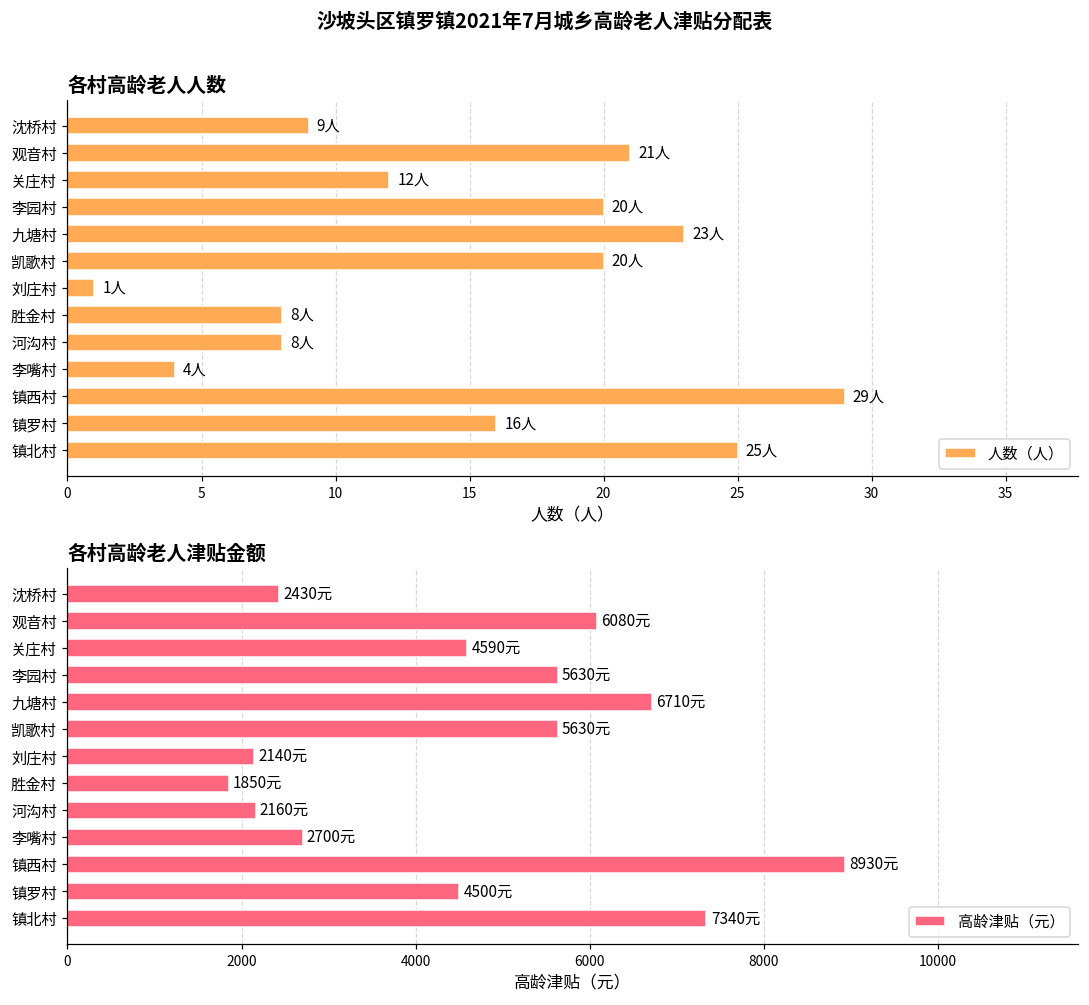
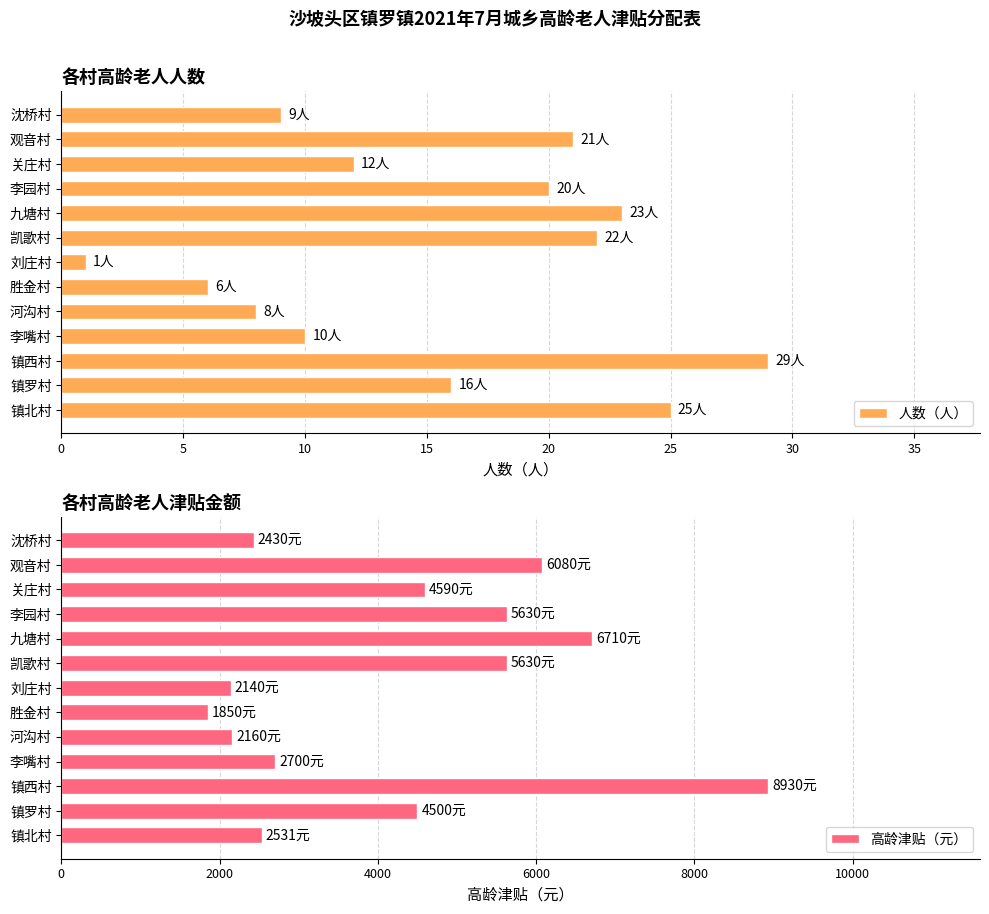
  {
    "各村高龄老人人数": {
      "沈桥村": "9人",
      "观音村": "21人",
      "关庄村": "12人",
      "李园村": "20人",
      "九塘村": "23人",
-     "凯歌村": "20人",
+     "凯歌村": "22人",
      "刘庄村": "1人",
-     "胜金村": "8人",
+     "胜金村": "6人",
      "河沟村": "8人",
-     "李嘴村": "4人",
+     "李嘴村": "10人",
      "镇西村": "29人",
      "镇罗村": "16人",
      "镇北村": "25人"
    },
    "各村高龄老人津贴金额": {
      "沈桥村": "2430元",
      "观音村": "6080元",
      "关庄村": "4590元",
      "李园村": "5630元",
      "九塘村": "6710元",
      "凯歌村": "5630元",
      "刘庄村": "2140元",
      "胜金村": "1850元",
      "河沟村": "2160元",
      "李嘴村": "2700元",
      "镇西村": "8930元",
      "镇罗村": "4500元",
-     "镇北村": "7340元"
+     "镇北村": "2531元"
    }
  }
